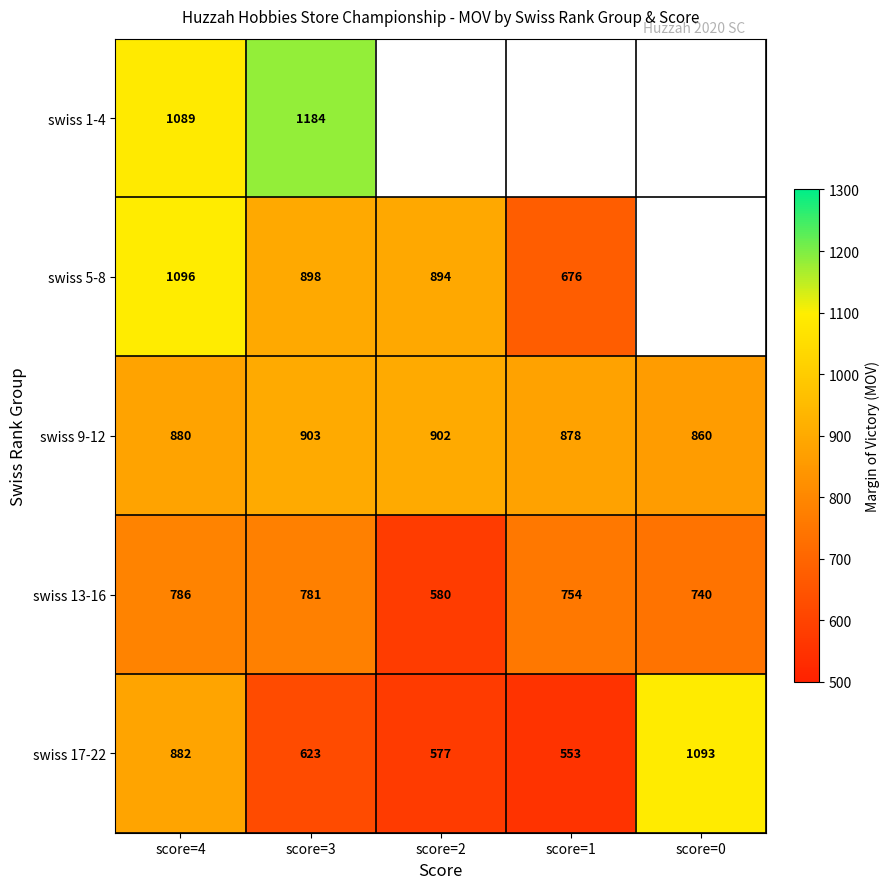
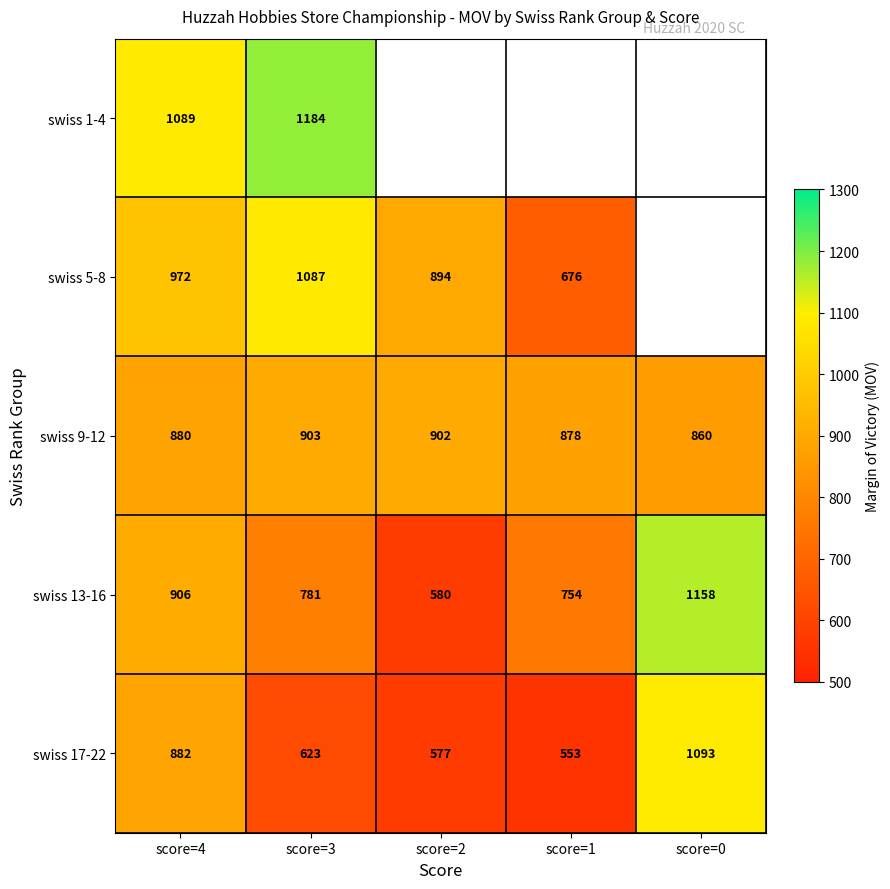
  {
    "swiss 1-4": {
      "score=4": 1089,
      "score=3": 1184
    },
    "swiss 5-8": {
-     "score=4": 1096,
-     "score=3": 898,
+     "score=4": 972,
+     "score=3": 1087,
      "score=2": 894,
      "score=1": 676
    },
    "swiss 9-12": {
      "score=4": 880,
      "score=3": 903,
      "score=2": 902,
      "score=1": 878,
      "score=0": 860
    },
    "swiss 13-16": {
-     "score=4": 786,
+     "score=4": 906,
      "score=3": 781,
      "score=2": 580,
      "score=1": 754,
-     "score=0": 740
+     "score=0": 1158
    },
    "swiss 17-22": {
      "score=4": 882,
      "score=3": 623,
      "score=2": 577,
      "score=1": 553,
      "score=0": 1093
    }
  }
